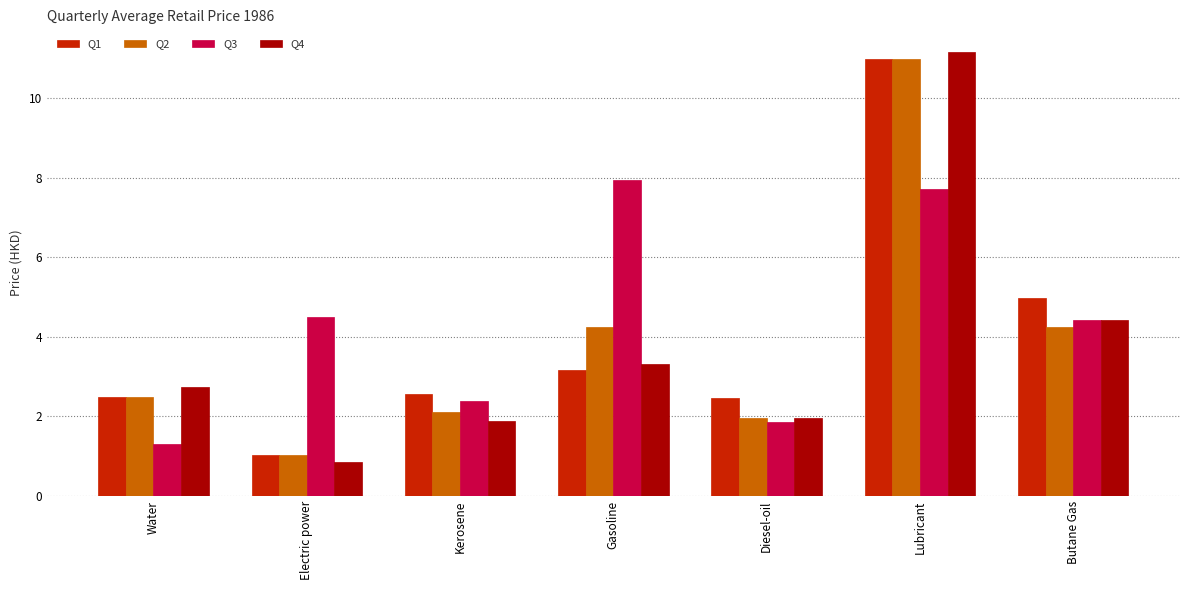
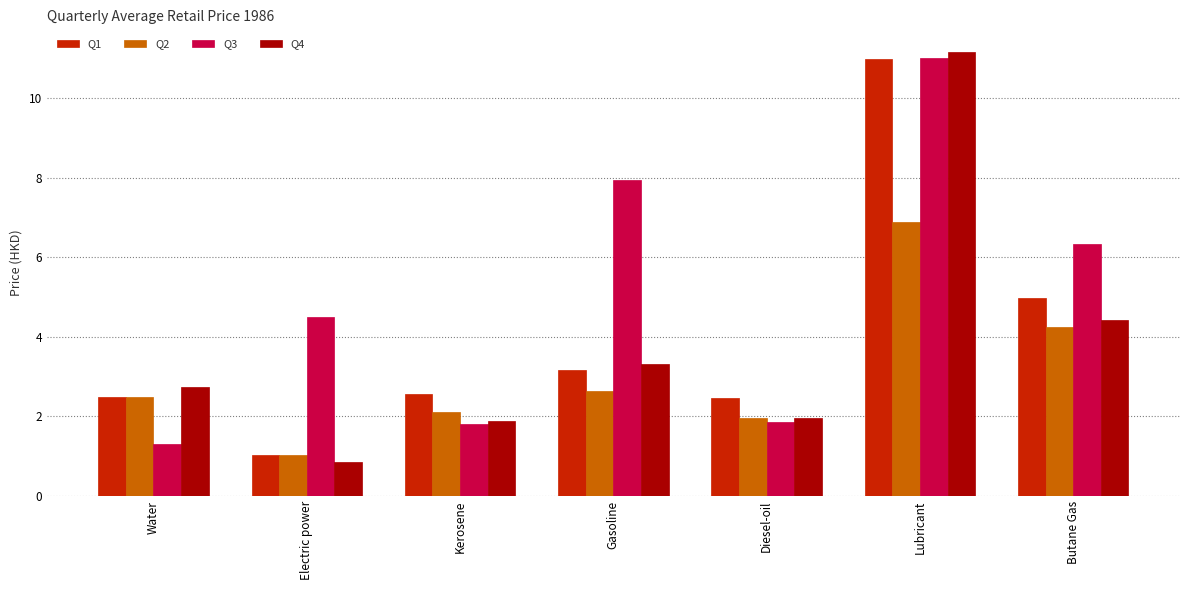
  {
    "Q2": {
      "Water": 2.5,
      "Electric power": 1.0,
      "Kerosene": 2.1,
-     "Gasoline": 4.2,
+     "Gasoline": 2.6,
      "Diesel-oil": 2.0,
-     "Lubricant": 11.0,
+     "Lubricant": 6.9,
      "Butane Gas": 4.2
    },
    "Q3": {
      "Water": 1.3,
      "Electric power": 4.5,
-     "Kerosene": 2.4,
+     "Kerosene": 1.8,
      "Gasoline": 7.9,
      "Diesel-oil": 1.9,
-     "Lubricant": 7.7,
-     "Butane Gas": 4.4
+     "Lubricant": 11.0,
+     "Butane Gas": 6.3
    }
  }
